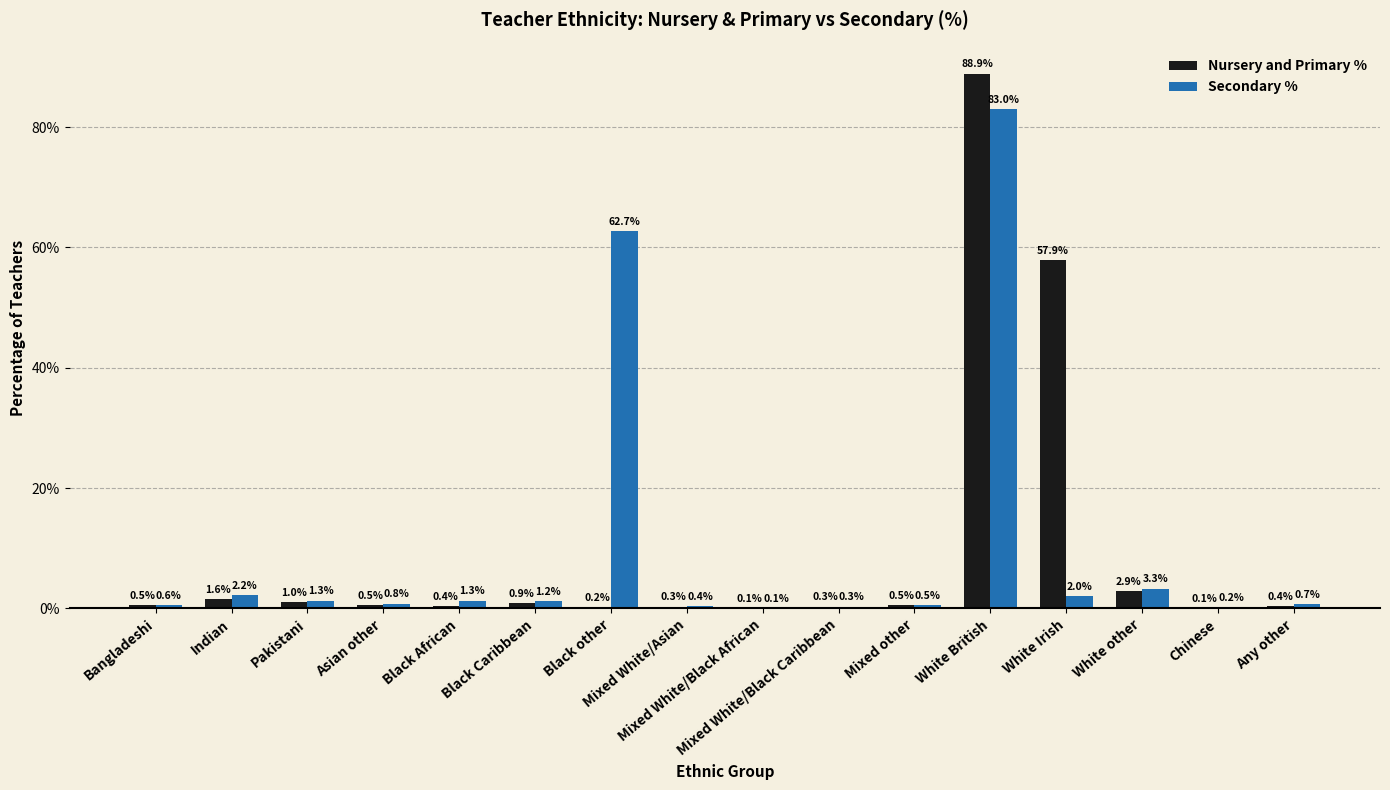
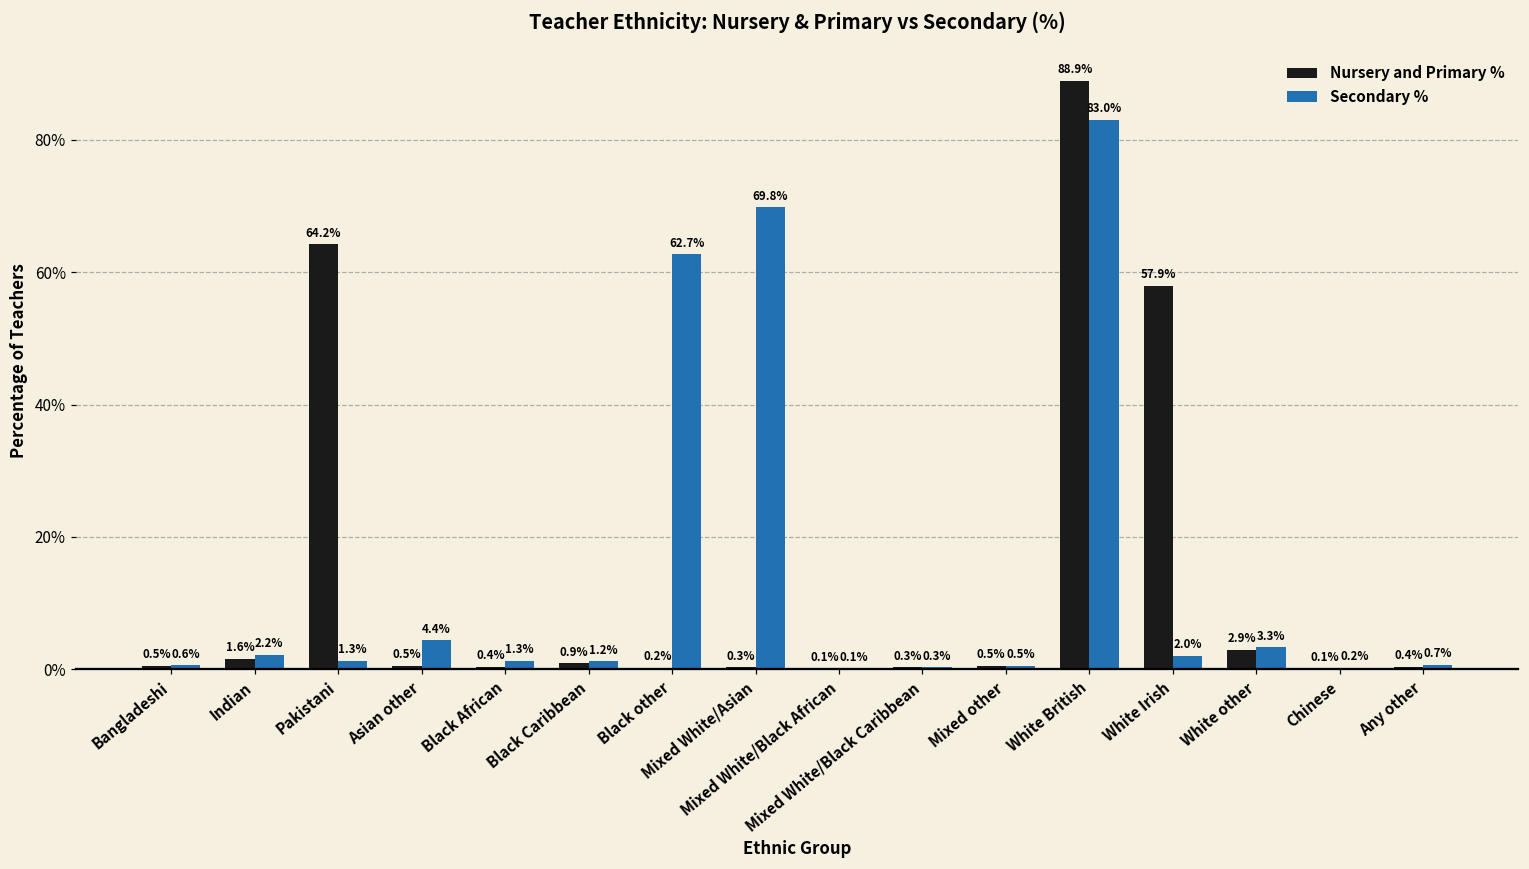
  {
    "Nursery and Primary %": {
      "Bangladeshi": "0.5%",
      "Indian": "1.6%",
-     "Pakistani": "1.0%",
+     "Pakistani": "64.2%",
      "Asian other": "0.5%",
      "Black African": "0.4%",
      "Black Caribbean": "0.9%",
      "Black other": "0.2%",
      "Mixed White/Asian": "0.3%",
      "Mixed White/Black African": "0.1%",
      "Mixed White/Black Caribbean": "0.3%",
      "Mixed other": "0.5%",
      "White British": "88.9%",
      "White Irish": "57.9%",
      "White other": "2.9%",
      "Chinese": "0.1%",
      "Any other": "0.4%"
    },
    "Secondary %": {
      "Bangladeshi": "0.6%",
      "Indian": "2.2%",
      "Pakistani": "1.3%",
-     "Asian other": "0.8%",
+     "Asian other": "4.4%",
      "Black African": "1.3%",
      "Black Caribbean": "1.2%",
      "Black other": "62.7%",
-     "Mixed White/Asian": "0.4%",
+     "Mixed White/Asian": "69.8%",
      "Mixed White/Black African": "0.1%",
      "Mixed White/Black Caribbean": "0.3%",
      "Mixed other": "0.5%",
      "White British": "83.0%",
      "White Irish": "2.0%",
      "White other": "3.3%",
      "Chinese": "0.2%",
      "Any other": "0.7%"
    }
  }
